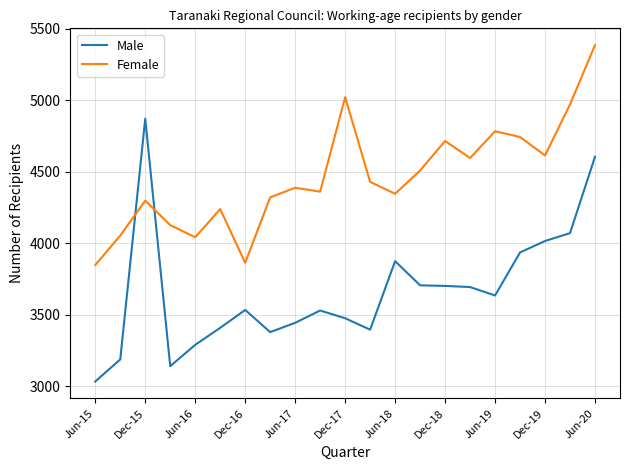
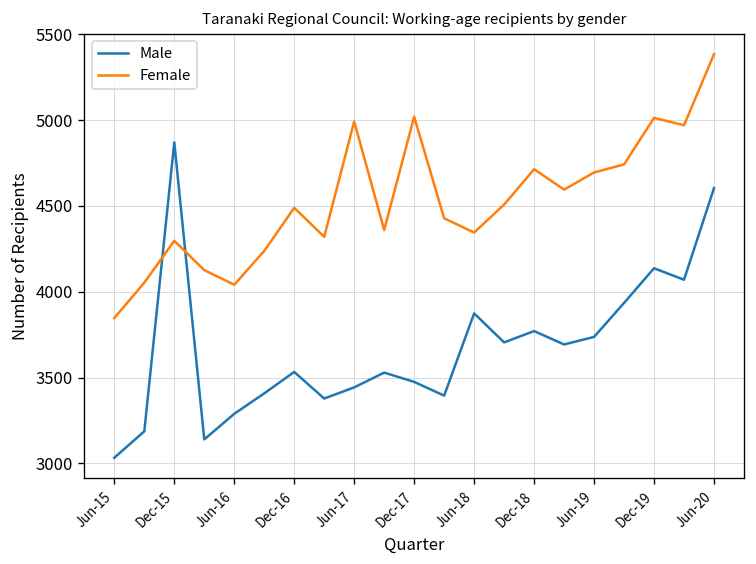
  {
    "Male": {
      "Jun-15": 3030,
      "Dec-15": 4870,
      "Jun-16": 3290,
      "Dec-16": 3530,
      "Jun-17": 3440,
      "Dec-17": 3480,
      "Jun-18": 3870,
-     "Dec-18": 3700,
-     "Jun-19": 3630,
-     "Dec-19": 4020,
+     "Dec-18": 3770,
+     "Jun-19": 3740,
+     "Dec-19": 4140,
      "Jun-20": 4600
    },
    "Female": {
      "Jun-15": 3850,
      "Dec-15": 4300,
      "Jun-16": 4040,
-     "Dec-16": 3860,
-     "Jun-17": 4390,
+     "Dec-16": 4490,
+     "Jun-17": 4990,
      "Dec-17": 5020,
      "Jun-18": 4350,
      "Dec-18": 4710,
-     "Jun-19": 4780,
-     "Dec-19": 4610,
+     "Jun-19": 4700,
+     "Dec-19": 5010,
      "Jun-20": 5380
    }
  }
